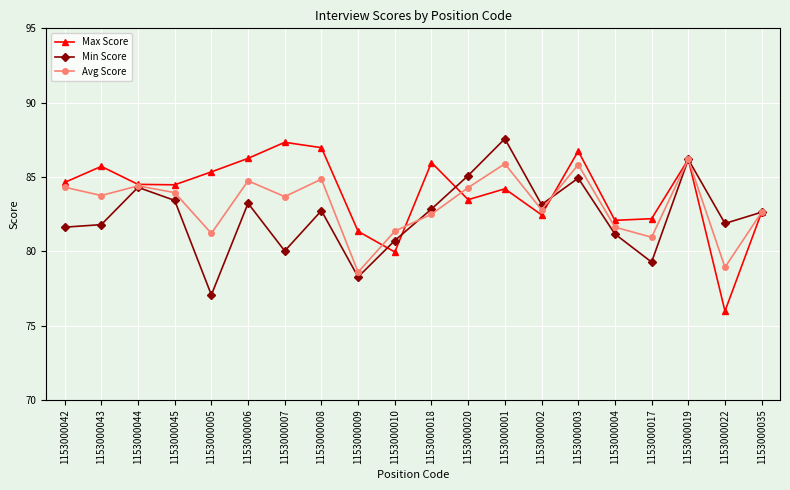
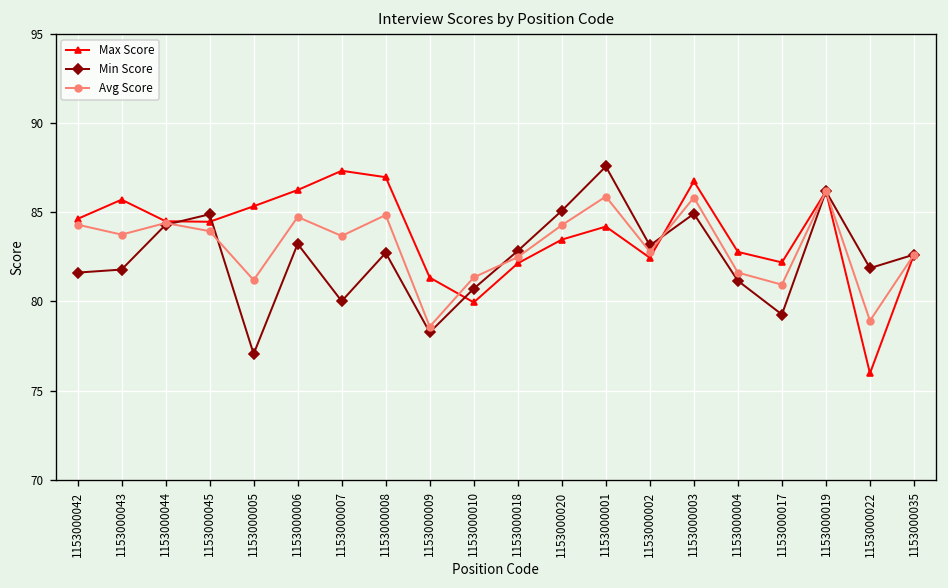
  {
    "Max Score": {
      "1153000042": 84.6,
      "1153000043": 85.7,
      "1153000045": 84.5,
      "1153000005": 85.3,
      "1153000006": 86.3,
      "1153000007": 87.3,
      "1153000008": 87.0,
      "1153000009": 81.3,
      "1153000010": 80.0,
-     "1153000018": 86.0,
+     "1153000018": 82.1,
      "1153000020": 83.5,
      "1153000001": 84.2,
      "1153000002": 82.5,
      "1153000003": 86.7,
-     "1153000004": 82.1,
+     "1153000004": 82.8,
      "1153000017": 82.2,
      "1153000022": 76.0
    },
    "Min Score": {
      "1153000042": 81.6,
      "1153000043": 81.8,
-     "1153000045": 83.4,
+     "1153000045": 84.9,
      "1153000005": 77.1,
      "1153000006": 83.2,
      "1153000007": 80.0,
      "1153000008": 82.7,
      "1153000009": 78.3,
      "1153000010": 80.7,
      "1153000018": 82.8,
      "1153000020": 85.1,
      "1153000001": 87.6,
      "1153000002": 83.1,
      "1153000003": 84.9,
      "1153000004": 81.2,
      "1153000017": 79.3,
      "1153000022": 81.9
    },
    "Avg Score": {
      "1153000042": 84.3,
      "1153000043": 83.8,
      "1153000045": 83.9,
      "1153000005": 81.2,
      "1153000006": 84.7,
      "1153000007": 83.7,
      "1153000008": 84.9,
      "1153000009": 78.6,
      "1153000010": 81.4,
      "1153000018": 82.5,
      "1153000020": 84.3,
      "1153000001": 85.9,
      "1153000002": 82.8,
      "1153000003": 85.8,
      "1153000004": 81.6,
      "1153000017": 80.9,
      "1153000022": 78.9
    }
  }
